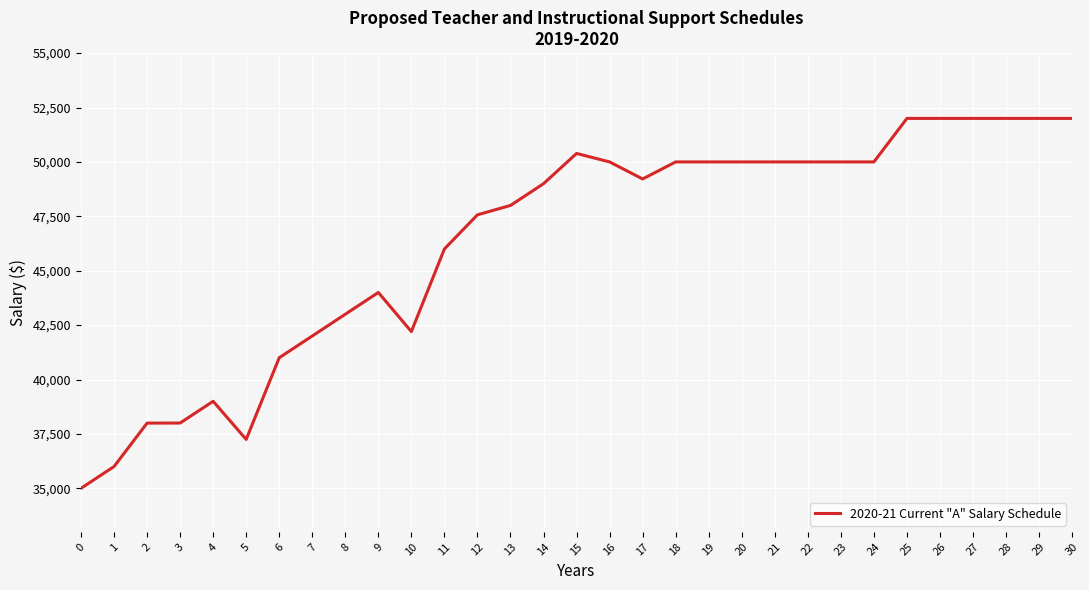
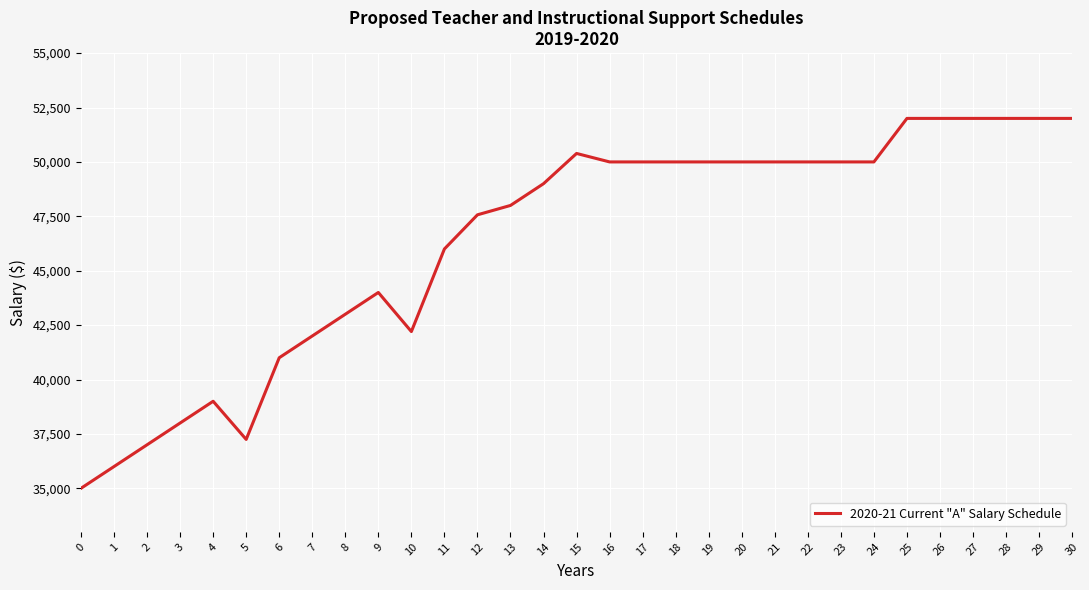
  {
    "0": "35,000",
    "1": "36,000",
-   "2": "38,000",
+   "2": "37,000",
    "3": "38,000",
    "4": "39,000",
    "5": "37,200",
    "6": "41,000",
    "7": "42,000",
    "8": "43,000",
    "9": "44,000",
    "10": "42,200",
    "11": "46,000",
    "12": "47,600",
    "13": "48,000",
    "14": "49,000",
    "15": "50,400",
    "16": "50,000",
-   "17": "49,200",
+   "17": "50,000",
    "18": "50,000",
    "19": "50,000",
    "20": "50,000",
    "21": "50,000",
    "22": "50,000",
    "23": "50,000",
    "24": "50,000",
    "25": "52,000",
    "26": "52,000",
    "27": "52,000",
    "28": "52,000",
    "29": "52,000",
    "30": "52,000"
  }
